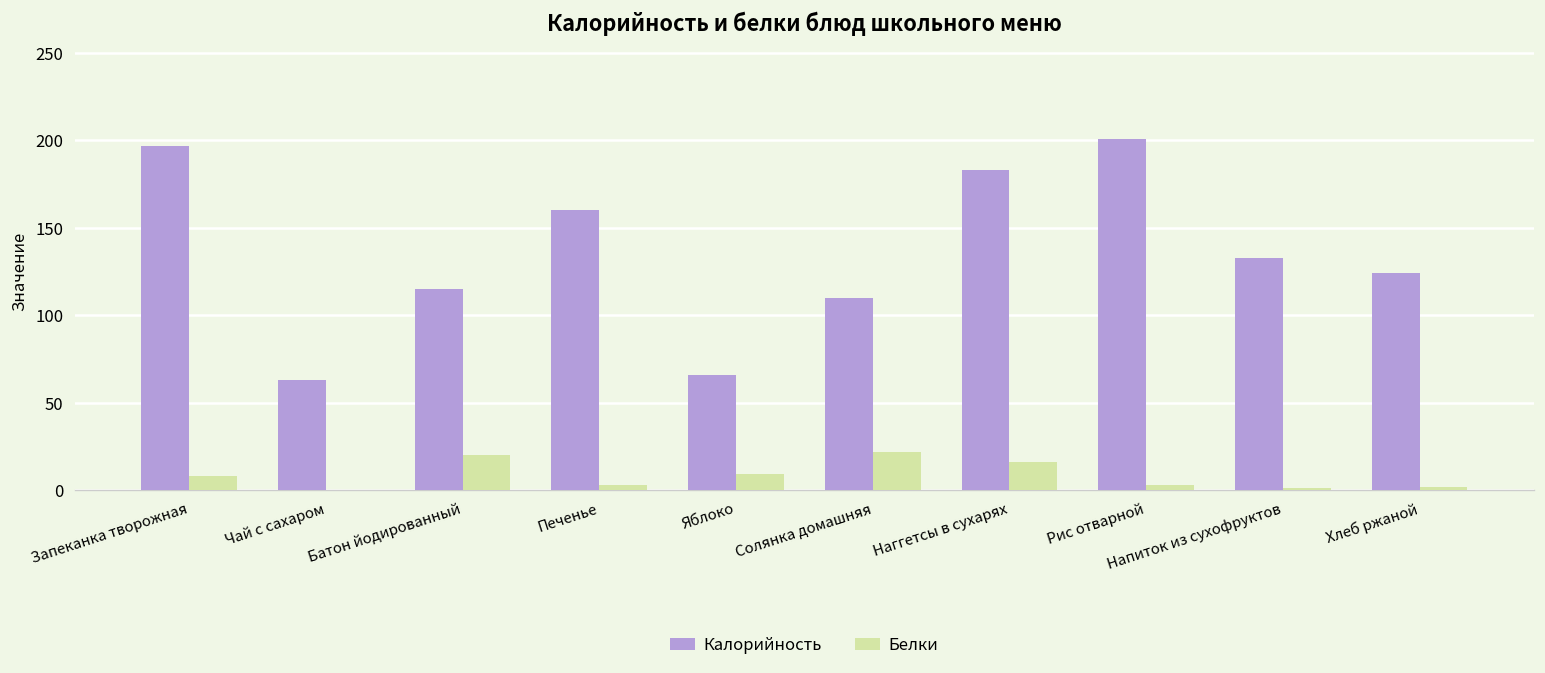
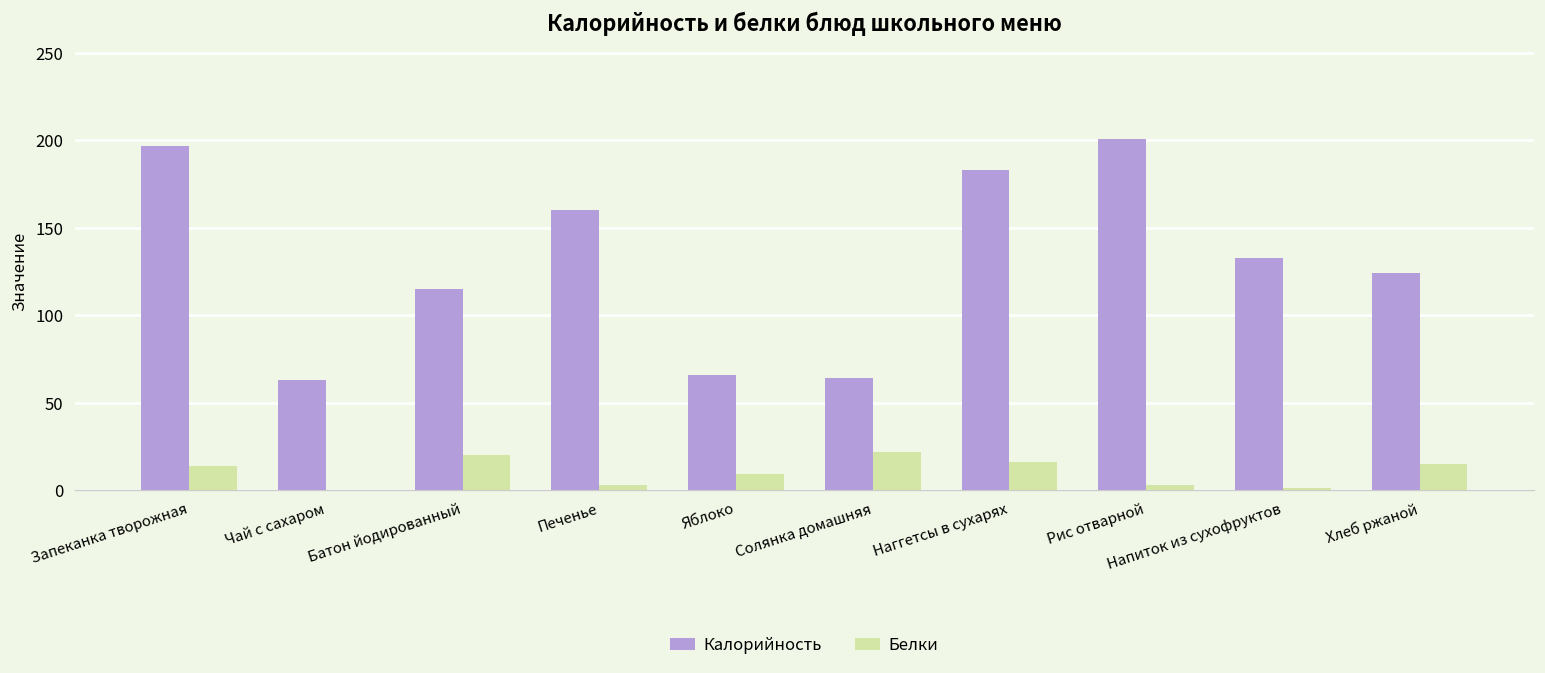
  {
    "Калорийность": {
      "Запеканка творожная": 197,
      "Чай с сахаром": 63,
      "Батон йодированный": 115,
      "Печенье": 160,
      "Яблоко": 66,
-     "Солянка домашняя": 110,
+     "Солянка домашняя": 64,
      "Наггетсы в сухарях": 183,
      "Рис отварной": 201,
      "Напиток из сухофруктов": 133,
      "Хлеб ржаной": 124
    },
    "Белки": {
-     "Запеканка творожная": 8,
+     "Запеканка творожная": 14,
      "Чай с сахаром": 0,
      "Батон йодированный": 20,
      "Печенье": 3,
      "Яблоко": 9,
      "Солянка домашняя": 22,
      "Наггетсы в сухарях": 16,
      "Рис отварной": 3,
-     "Хлеб ржаной": 2
+     "Хлеб ржаной": 15
    }
  }
